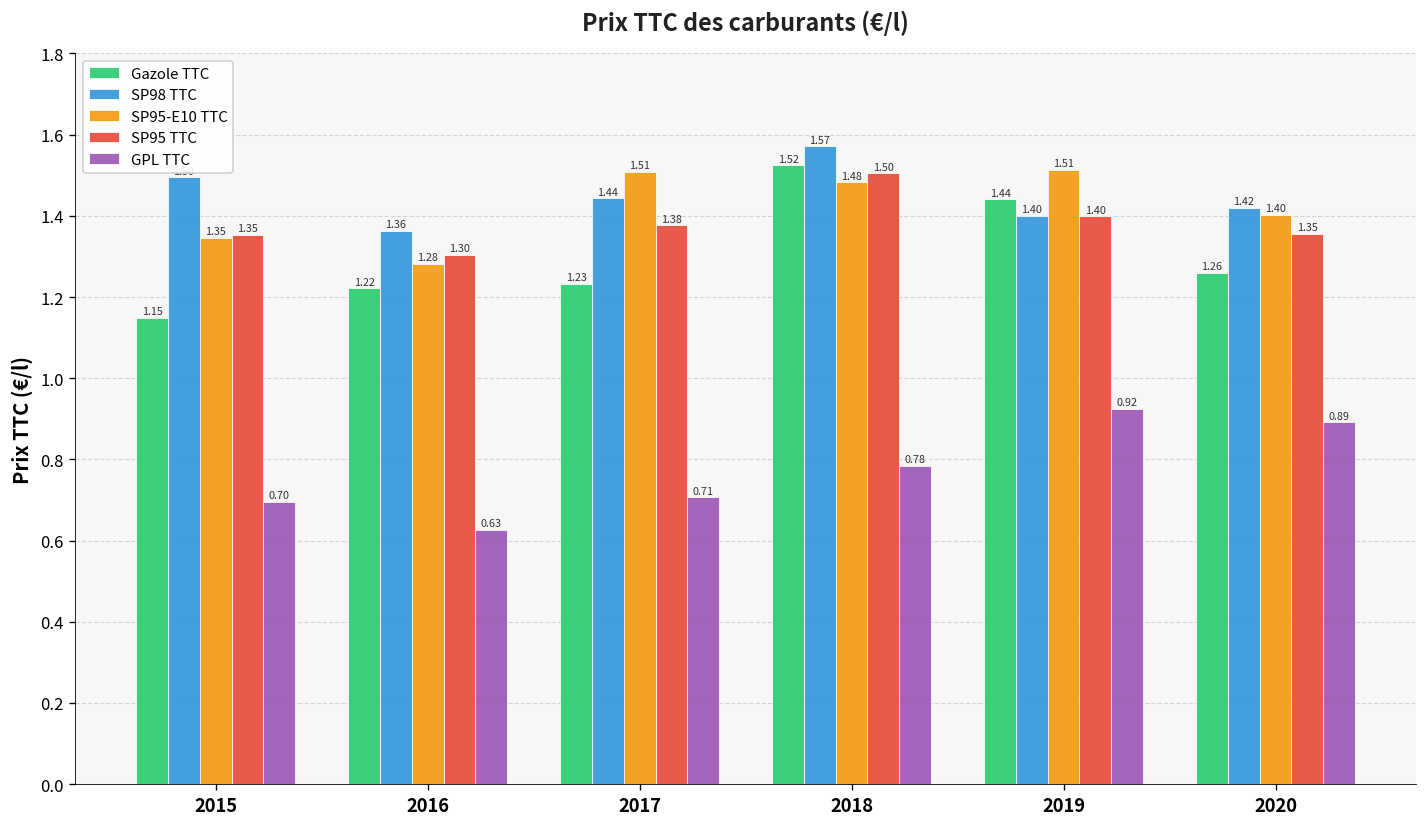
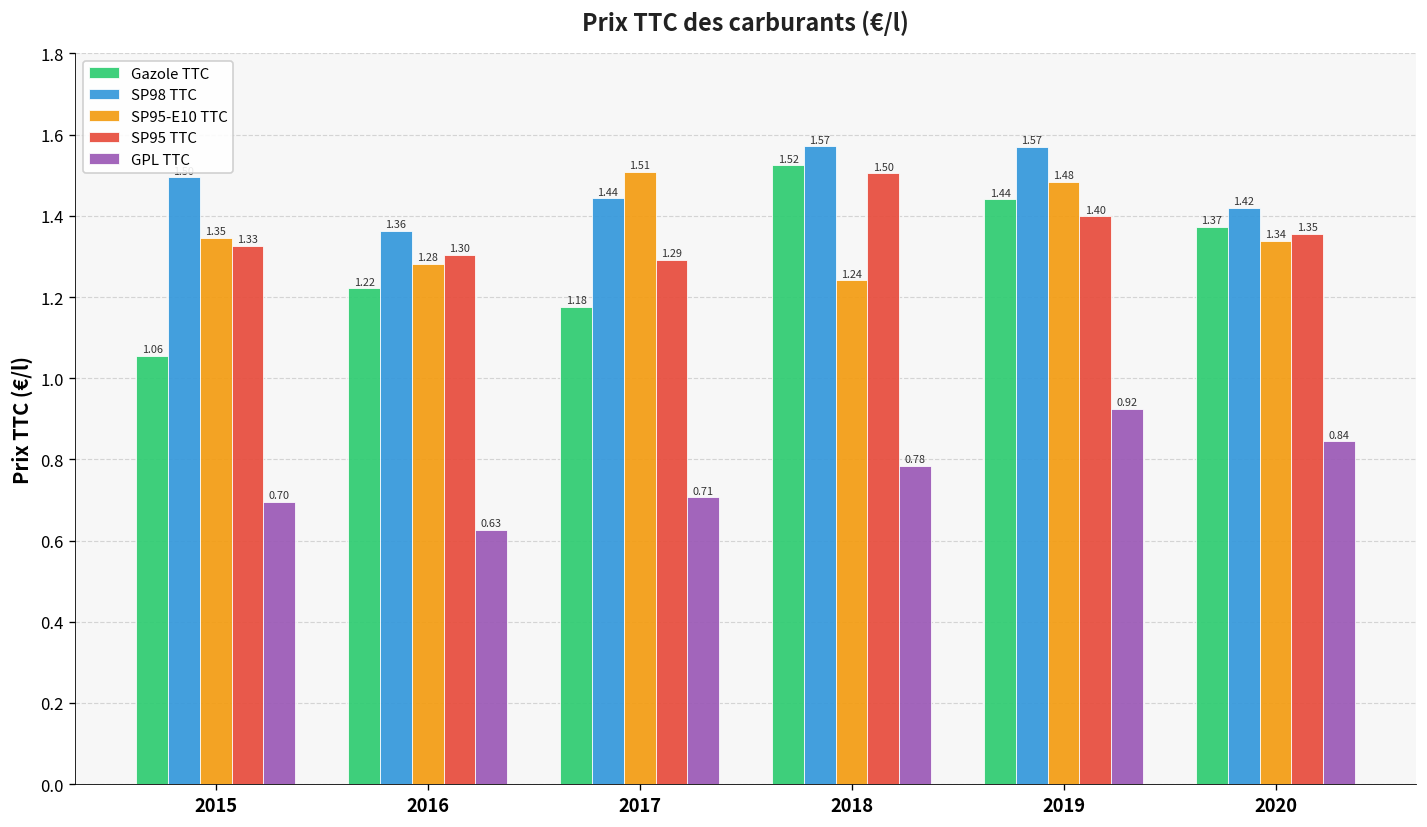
  {
    "Gazole TTC": {
-     "2015": 1.15,
+     "2015": 1.06,
      "2016": 1.22,
-     "2017": 1.23,
+     "2017": 1.18,
      "2018": 1.52,
      "2019": 1.44,
-     "2020": 1.26
+     "2020": 1.37
    },
    "SP98 TTC": {
      "2016": 1.36,
      "2017": 1.44,
      "2018": 1.57,
-     "2019": 1.40,
+     "2019": 1.57,
      "2020": 1.42
    },
    "SP95-E10 TTC": {
      "2015": 1.35,
      "2016": 1.28,
      "2017": 1.51,
-     "2018": 1.48,
-     "2019": 1.51,
-     "2020": 1.40
+     "2018": 1.24,
+     "2019": 1.48,
+     "2020": 1.34
    },
    "SP95 TTC": {
-     "2015": 1.35,
+     "2015": 1.33,
      "2016": 1.30,
-     "2017": 1.38,
+     "2017": 1.29,
      "2018": 1.50,
      "2019": 1.40,
      "2020": 1.35
    },
    "GPL TTC": {
      "2015": 0.70,
      "2016": 0.63,
      "2017": 0.71,
      "2018": 0.78,
      "2019": 0.92,
-     "2020": 0.89
+     "2020": 0.84
    }
  }
